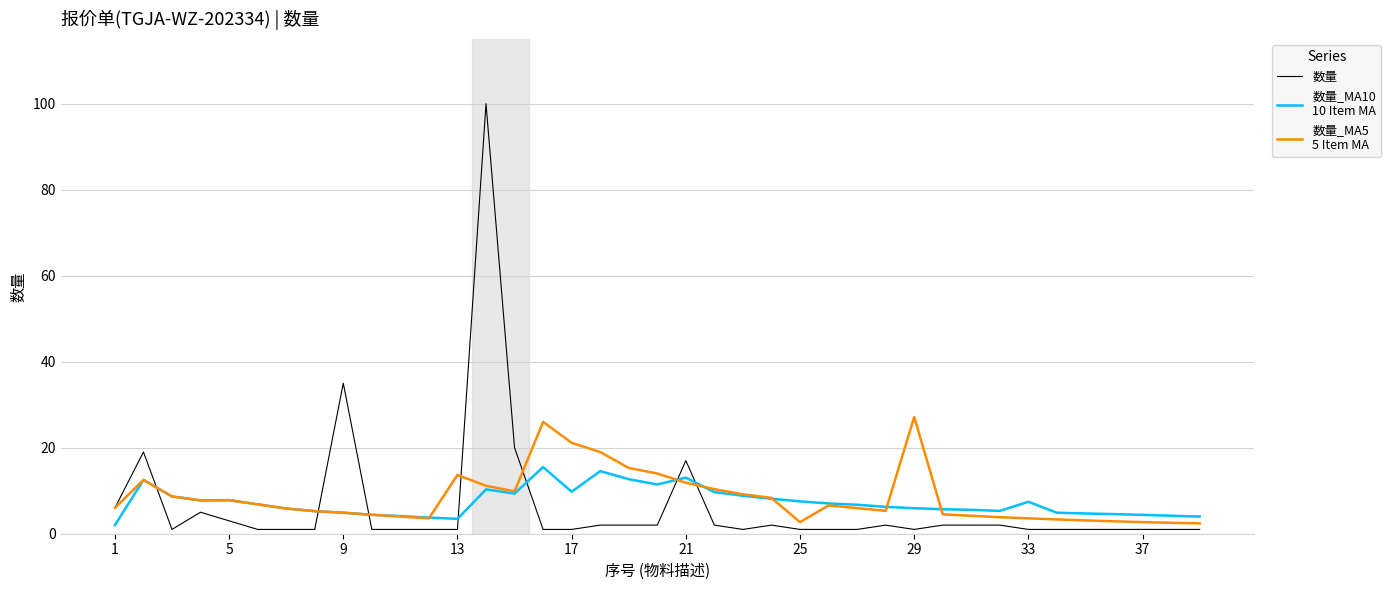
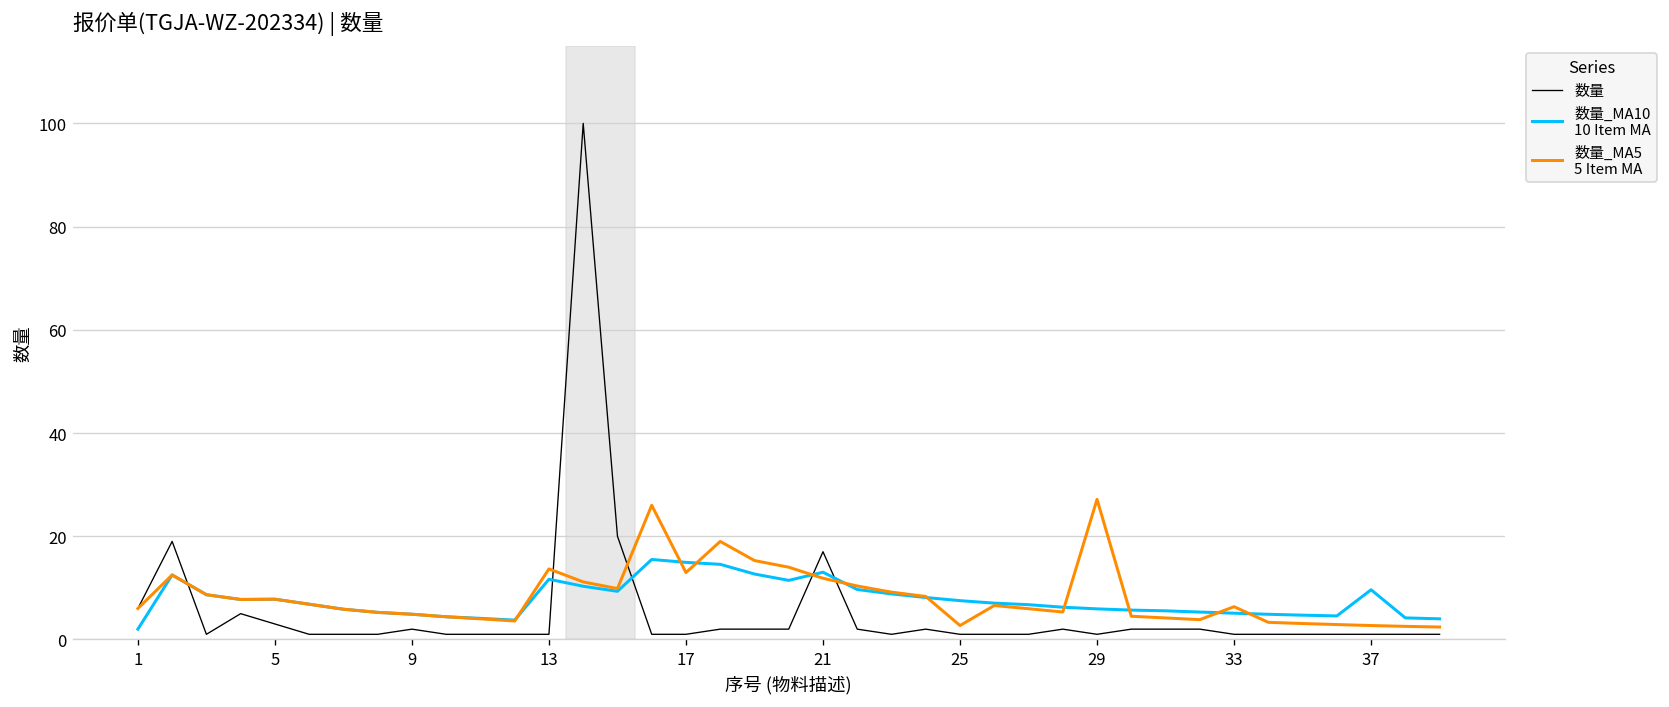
  {
    "数量": {
      "5": 3,
-     "9": 35,
+     "9": 2,
      "13": 1,
      "17": 1,
      "21": 17,
      "25": 1,
      "29": 1,
      "33": 1,
      "37": 1
    },
    "数量_MA10 10 Item MA": {
      "1": 2,
-     "13": 3,
-     "17": 10,
+     "13": 12,
+     "17": 15,
      "21": 13,
      "25": 8,
      "29": 6,
-     "33": 7,
-     "37": 4
+     "33": 5,
+     "37": 10
    },
    "数量_MA5 5 Item MA": {
      "13": 14,
-     "17": 21,
+     "17": 13,
      "21": 12,
      "25": 3,
      "29": 27,
-     "33": 4,
+     "33": 6,
      "37": 3
    }
  }
